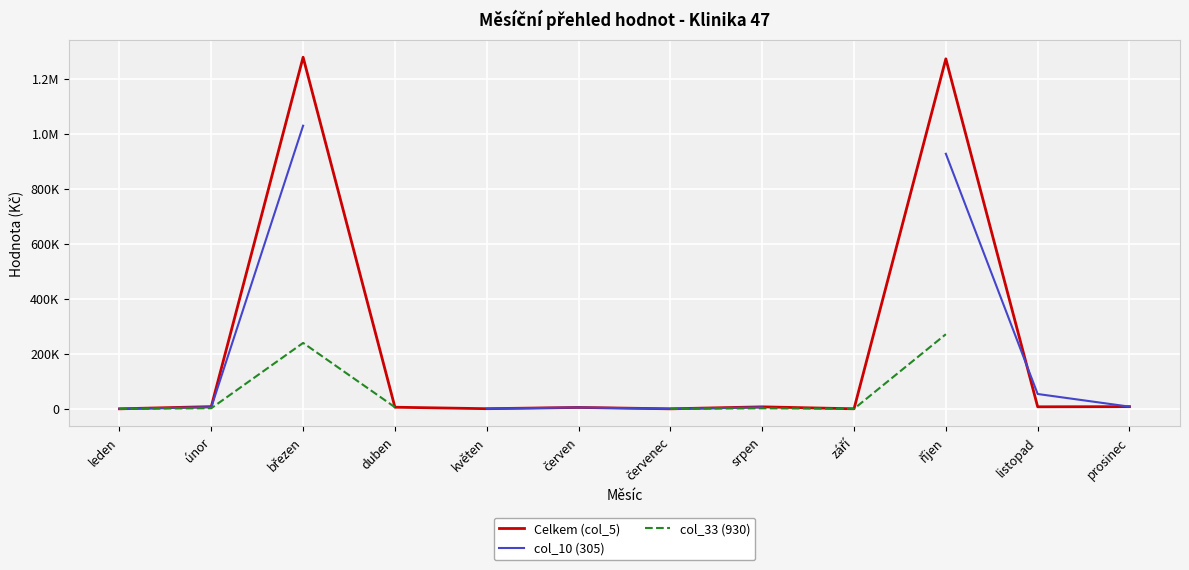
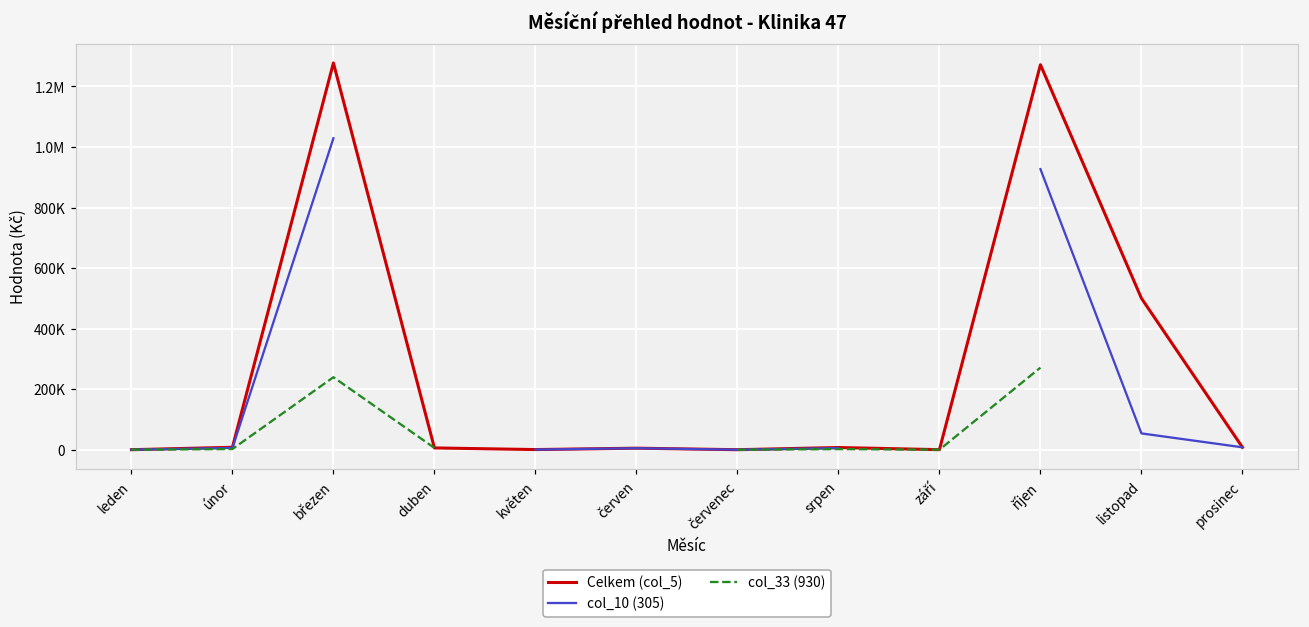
  {
    "Celkem (col_5)": {
      "březen": 1280000,
      "říjen": 1270000,
-     "listopad": 10000
+     "listopad": 500000
    },
    "col_10 (305)": {
      "březen": 1030000,
      "říjen": 930000,
      "listopad": 50000
    },
    "col_33 (930)": {
      "březen": 240000,
      "říjen": 270000
    }
  }
